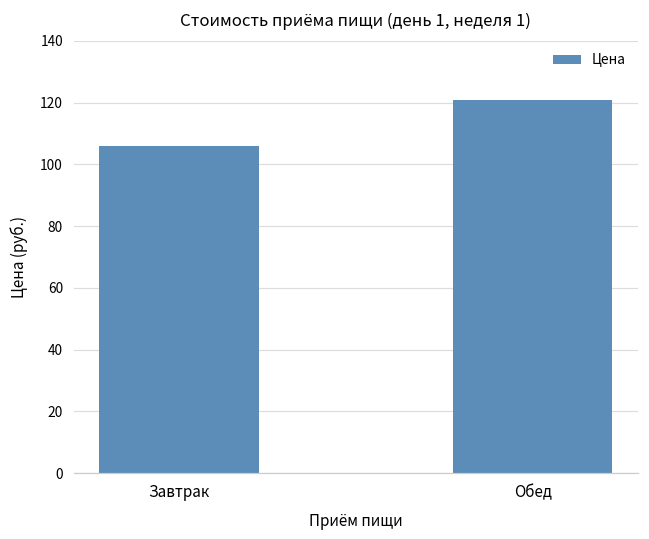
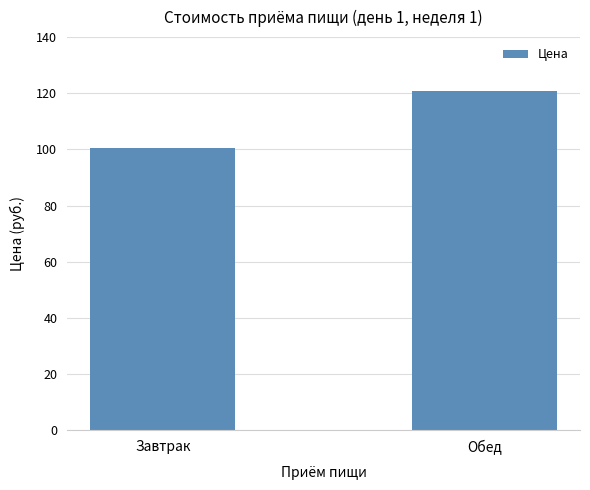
  {
-   "Завтрак": 106,
+   "Завтрак": 101,
    "Обед": 121
  }
